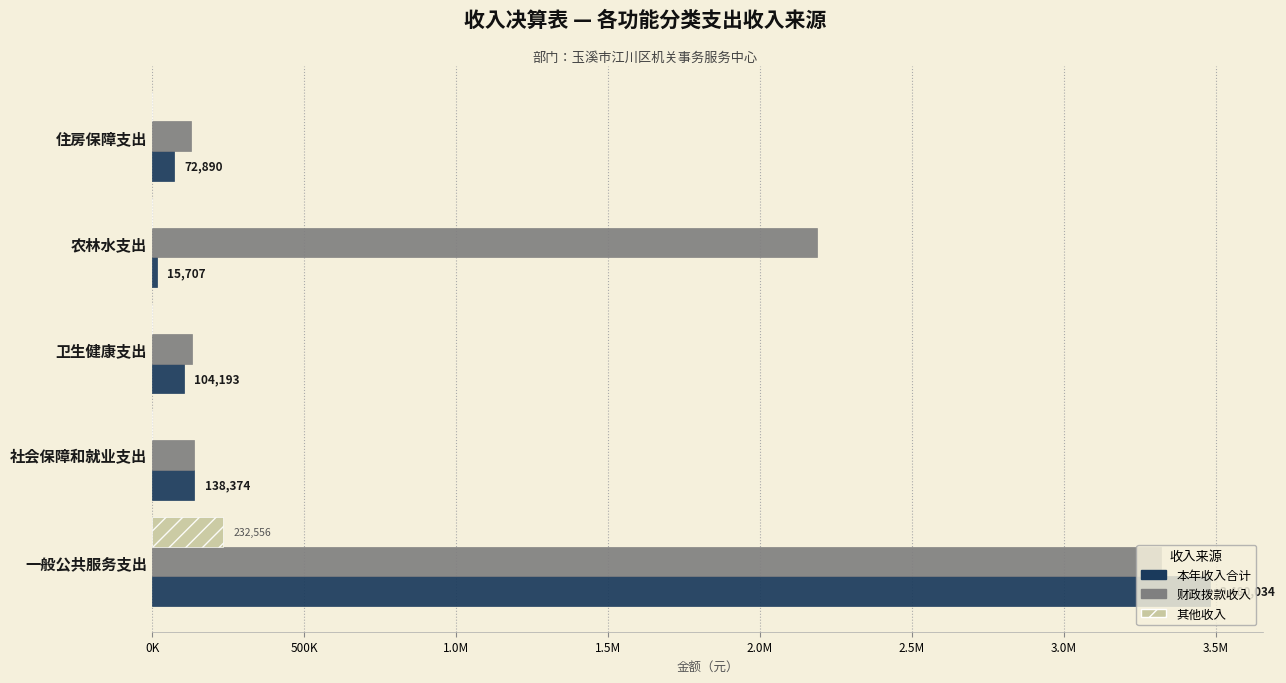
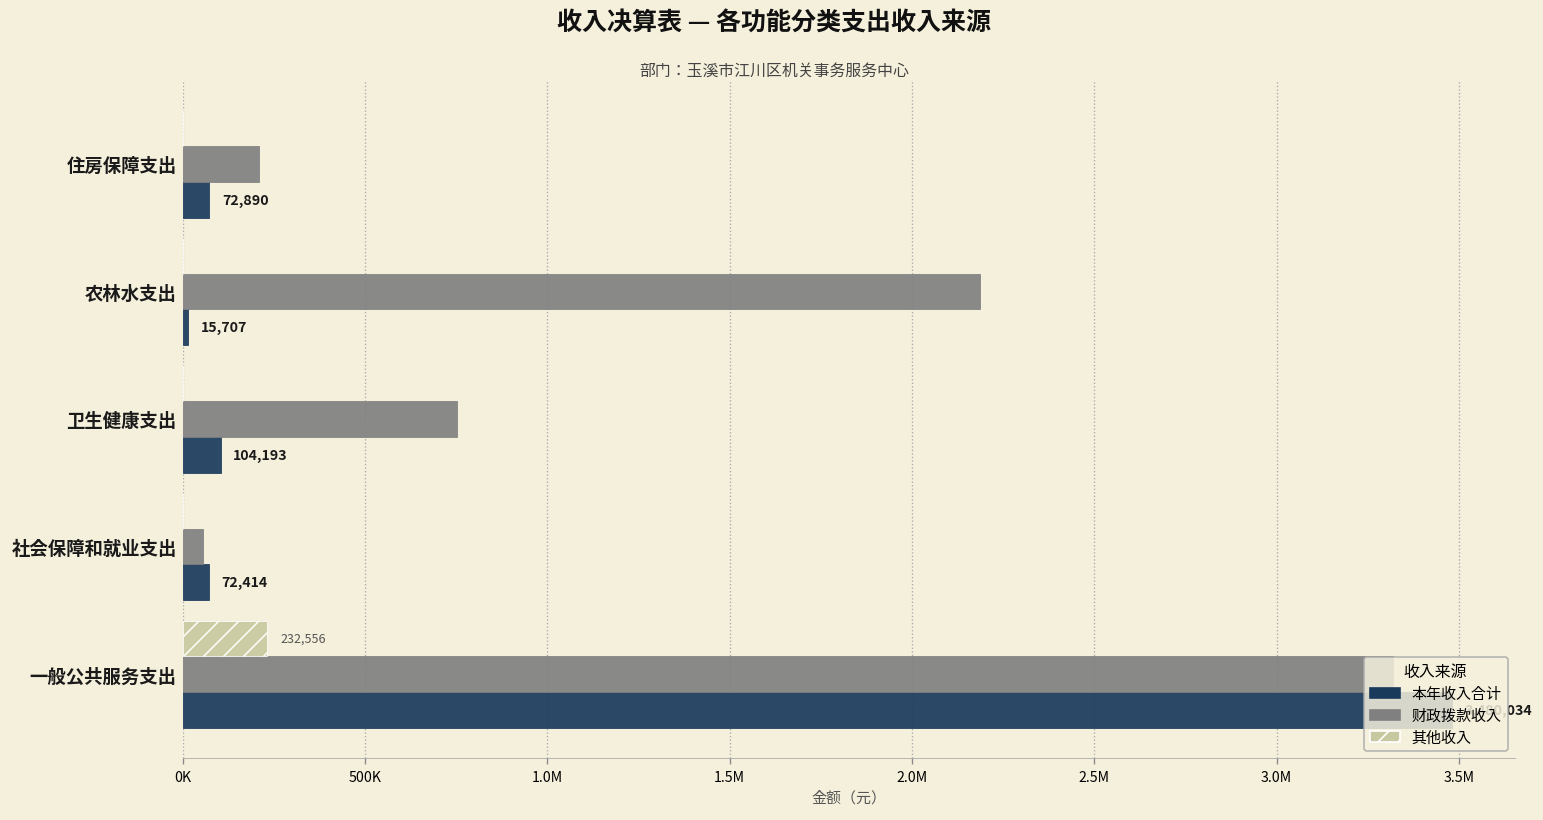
  {
    "本年收入合计": {
      "住房保障支出": "72,890",
      "农林水支出": "15,707",
      "卫生健康支出": "104,193",
-     "社会保障和就业支出": "138,374"
+     "社会保障和就业支出": "72,414"
    },
    "财政拨款收入": {
-     "住房保障支出": "130000",
+     "住房保障支出": "210000",
      "农林水支出": "2190000",
-     "卫生健康支出": "130000",
-     "社会保障和就业支出": "140000"
+     "卫生健康支出": "750000",
+     "社会保障和就业支出": "60000"
    },
    "其他收入": {
      "一般公共服务支出": "232,556"
    }
  }
